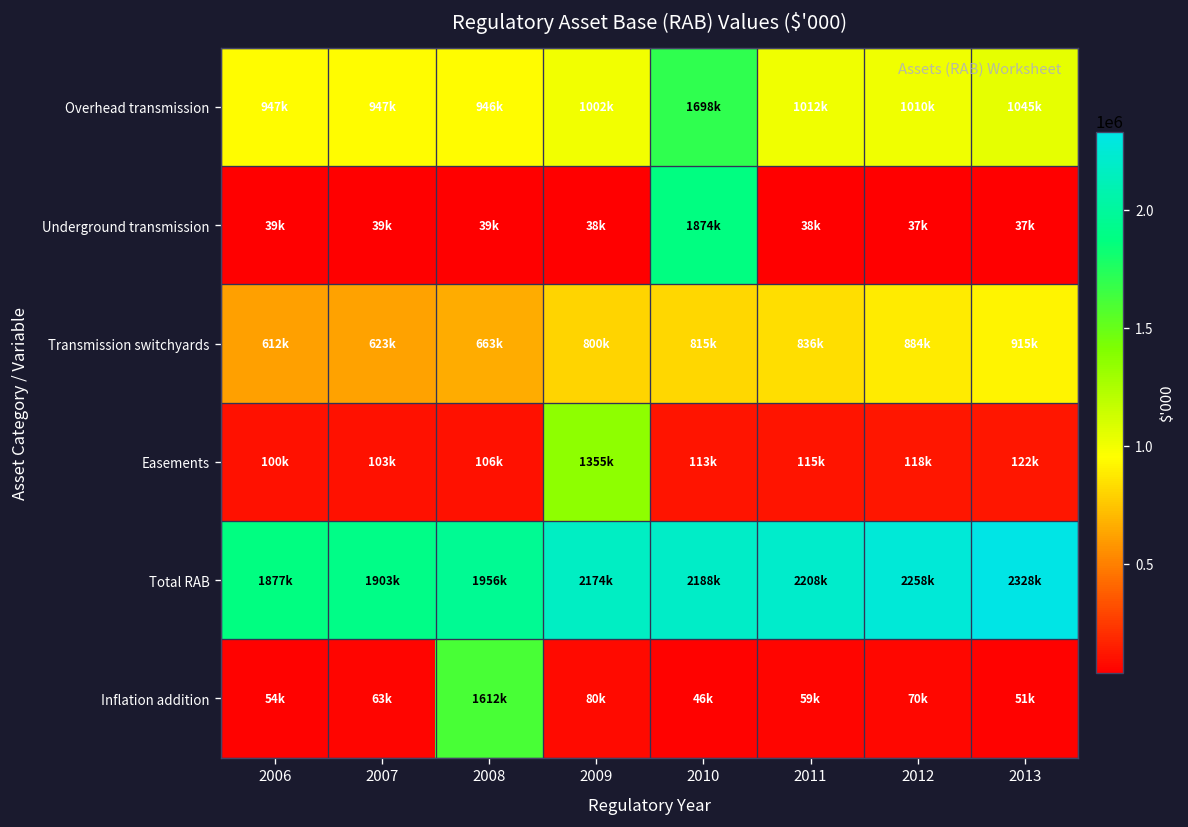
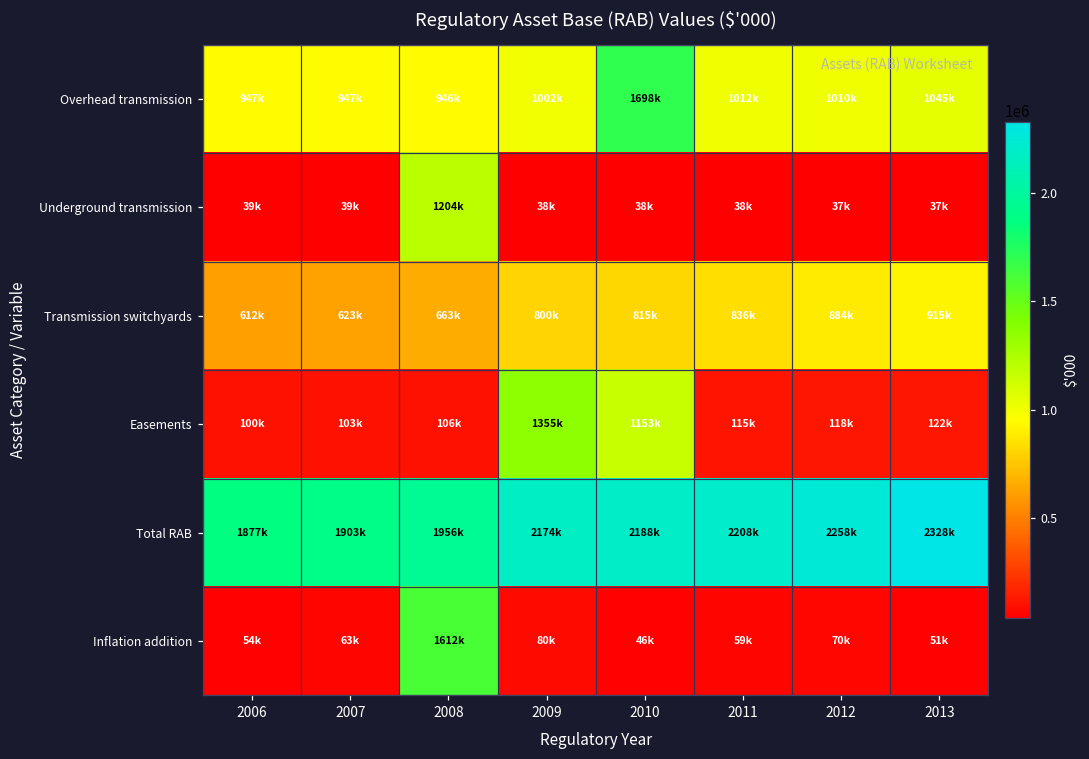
  {
    "Overhead transmission": {
      "2006": "947k",
      "2007": "947k",
      "2008": "946k",
      "2009": "1002k",
      "2010": "1698k",
      "2011": "1012k",
      "2012": "1010k"
    },
    "Underground transmission": {
      "2006": "39k",
      "2007": "39k",
-     "2008": "39k",
+     "2008": "1204k",
      "2009": "38k",
-     "2010": "1874k",
+     "2010": "38k",
      "2011": "38k",
      "2012": "37k",
      "2013": "37k"
    },
    "Transmission switchyards": {
      "2006": "612k",
      "2007": "623k",
      "2008": "663k",
      "2009": "800k",
      "2010": "815k",
      "2011": "836k",
      "2012": "884k",
      "2013": "915k"
    },
    "Easements": {
      "2006": "100k",
      "2007": "103k",
      "2008": "106k",
      "2009": "1355k",
-     "2010": "113k",
+     "2010": "1153k",
      "2011": "115k",
      "2012": "118k",
      "2013": "122k"
    },
    "Total RAB": {
      "2006": "1877k",
      "2007": "1903k",
      "2008": "1956k",
      "2009": "2174k",
      "2010": "2188k",
      "2011": "2208k",
      "2012": "2258k",
      "2013": "2328k"
    },
    "Inflation addition": {
      "2006": "54k",
      "2007": "63k",
      "2008": "1612k",
      "2009": "80k",
      "2010": "46k",
      "2011": "59k",
      "2012": "70k",
      "2013": "51k"
    }
  }
